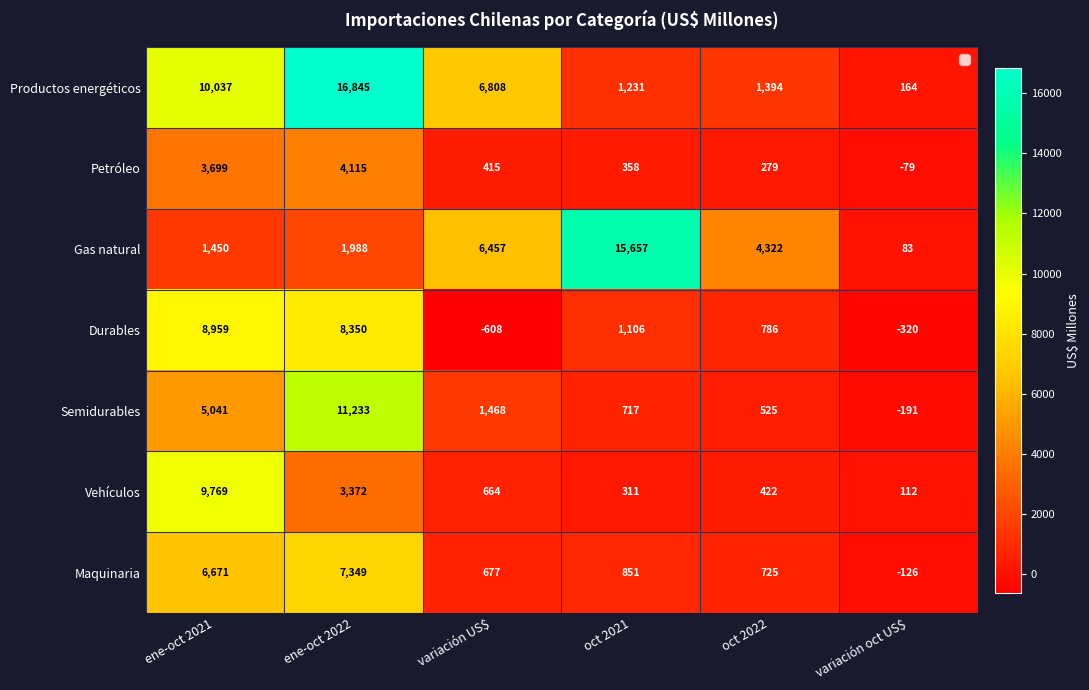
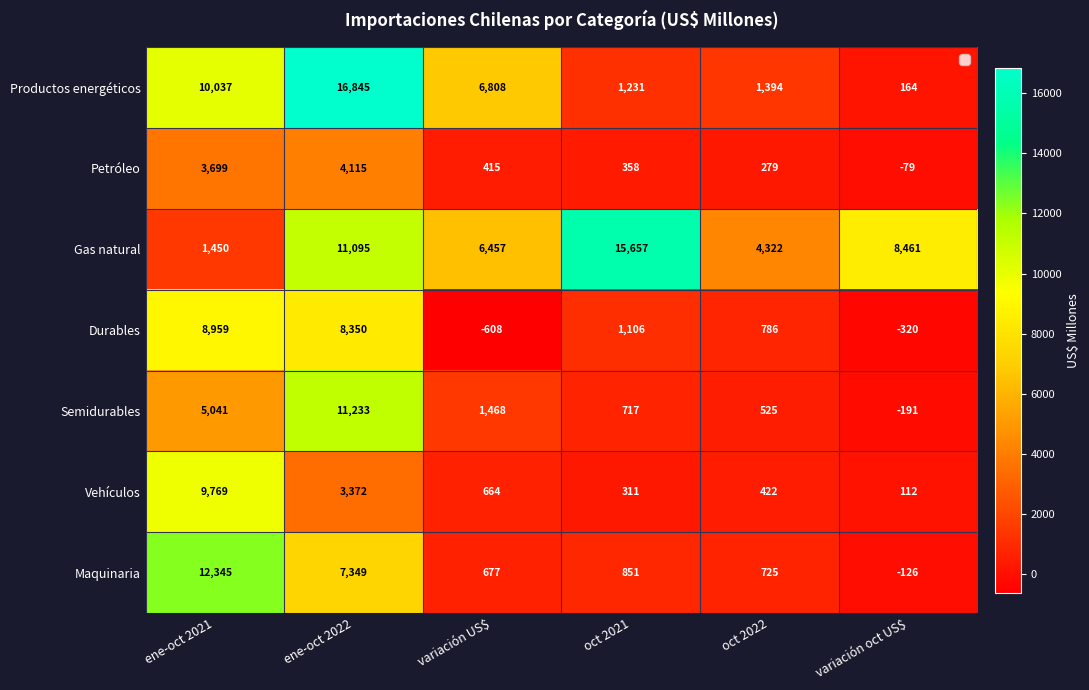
  {
    "Productos energéticos": {
      "ene-oct 2021": "10,037",
      "ene-oct 2022": "16,845",
      "variación US$": "6,808",
      "oct 2021": "1,231",
      "oct 2022": "1,394",
      "variación oct US$": "164"
    },
    "Petróleo": {
      "ene-oct 2021": "3,699",
      "ene-oct 2022": "4,115",
      "variación US$": "415",
      "oct 2021": "358",
      "oct 2022": "279",
      "variación oct US$": "-79"
    },
    "Gas natural": {
      "ene-oct 2021": "1,450",
-     "ene-oct 2022": "1,988",
+     "ene-oct 2022": "11,095",
      "variación US$": "6,457",
      "oct 2021": "15,657",
      "oct 2022": "4,322",
-     "variación oct US$": "83"
+     "variación oct US$": "8,461"
    },
    "Durables": {
      "ene-oct 2021": "8,959",
      "ene-oct 2022": "8,350",
      "variación US$": "-608",
      "oct 2021": "1,106",
      "oct 2022": "786",
      "variación oct US$": "-320"
    },
    "Semidurables": {
      "ene-oct 2021": "5,041",
      "ene-oct 2022": "11,233",
      "variación US$": "1,468",
      "oct 2021": "717",
      "oct 2022": "525",
      "variación oct US$": "-191"
    },
    "Vehículos": {
      "ene-oct 2021": "9,769",
      "ene-oct 2022": "3,372",
      "variación US$": "664",
      "oct 2021": "311",
      "oct 2022": "422",
      "variación oct US$": "112"
    },
    "Maquinaria": {
-     "ene-oct 2021": "6,671",
+     "ene-oct 2021": "12,345",
      "ene-oct 2022": "7,349",
      "variación US$": "677",
      "oct 2021": "851",
      "oct 2022": "725",
      "variación oct US$": "-126"
    }
  }
